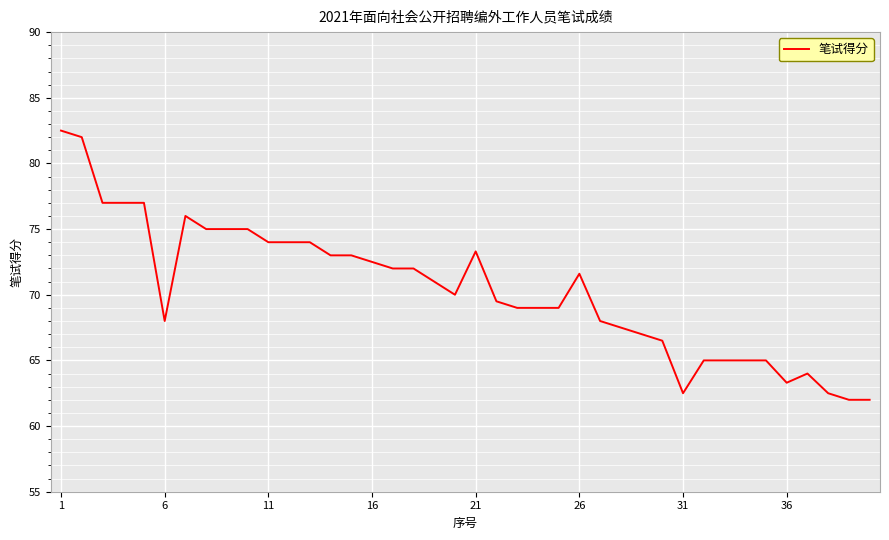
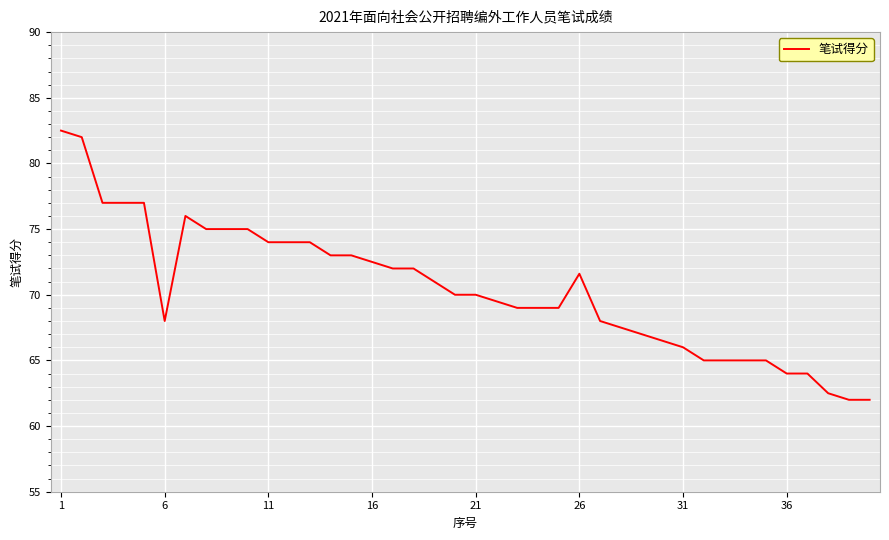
  {
    "1": 82.5,
    "6": 68.0,
    "11": 74.0,
    "16": 72.5,
-   "21": 73.3,
+   "21": 70.0,
    "26": 71.6,
-   "31": 62.5,
-   "36": 63.3
+   "31": 66.0,
+   "36": 64.0
  }
